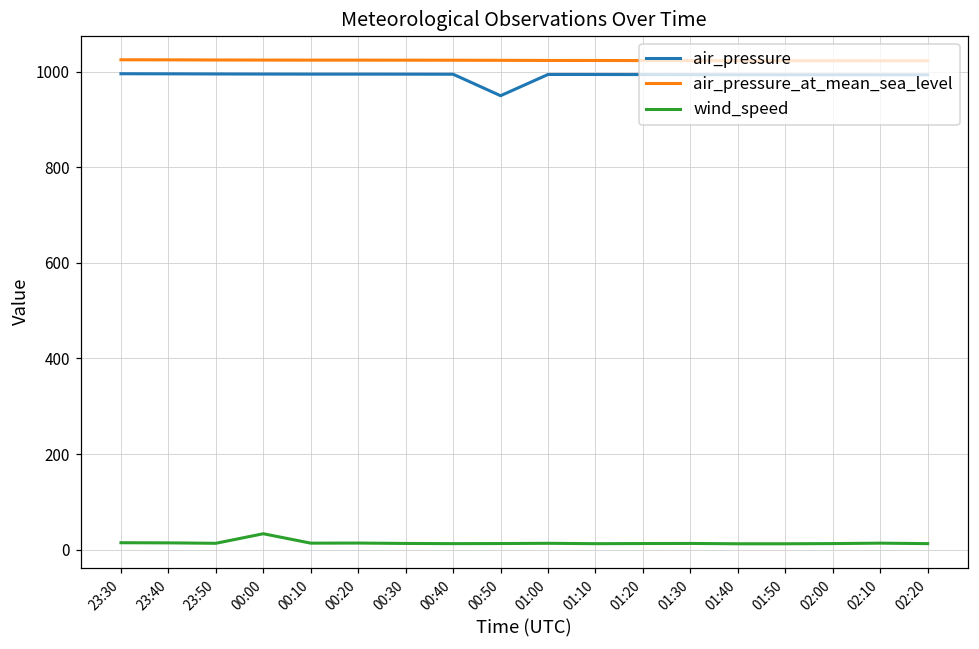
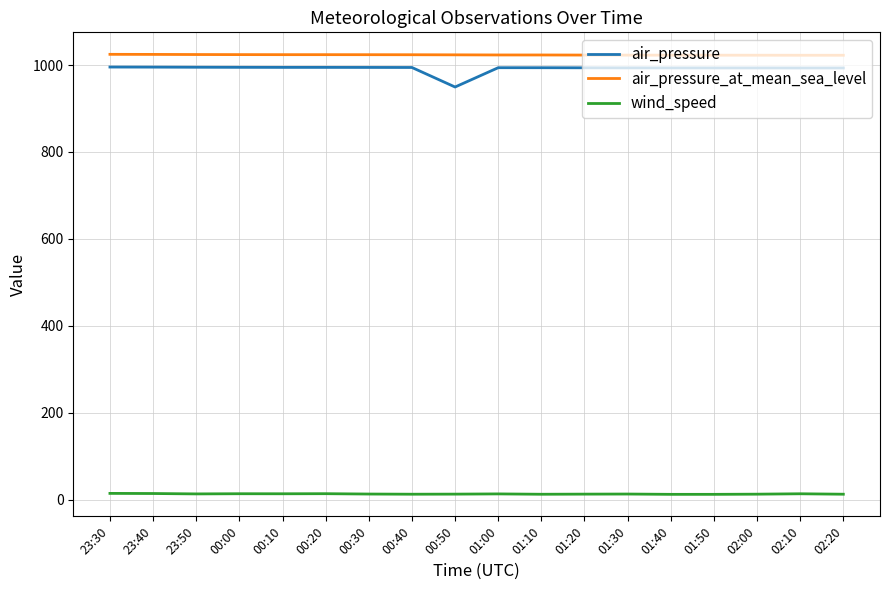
  {
    "air_pressure": {
      "23:30": 1000,
      "23:40": 1000,
      "23:50": 990,
      "00:00": 990,
      "00:10": 990,
      "00:20": 990,
      "00:30": 990,
      "00:40": 990,
      "00:50": 950,
      "01:00": 990,
      "01:10": 990
    },
    "air_pressure_at_mean_sea_level": {
      "23:30": 1020,
      "23:40": 1020,
      "23:50": 1020,
      "00:00": 1020,
      "00:10": 1020,
      "00:20": 1020,
      "00:30": 1020,
      "00:40": 1020,
      "00:50": 1020,
      "01:00": 1020,
      "01:10": 1020
    },
    "wind_speed": {
      "23:30": 10,
      "23:40": 10,
      "23:50": 10,
-     "00:00": 30,
+     "00:00": 10,
      "00:10": 10,
      "00:20": 10,
      "00:30": 10,
      "00:40": 10,
      "00:50": 10,
      "01:00": 10,
      "01:10": 10,
      "01:20": 10,
      "01:30": 10,
      "01:40": 10,
      "01:50": 10,
      "02:00": 10,
      "02:10": 10,
      "02:20": 10
    }
  }
